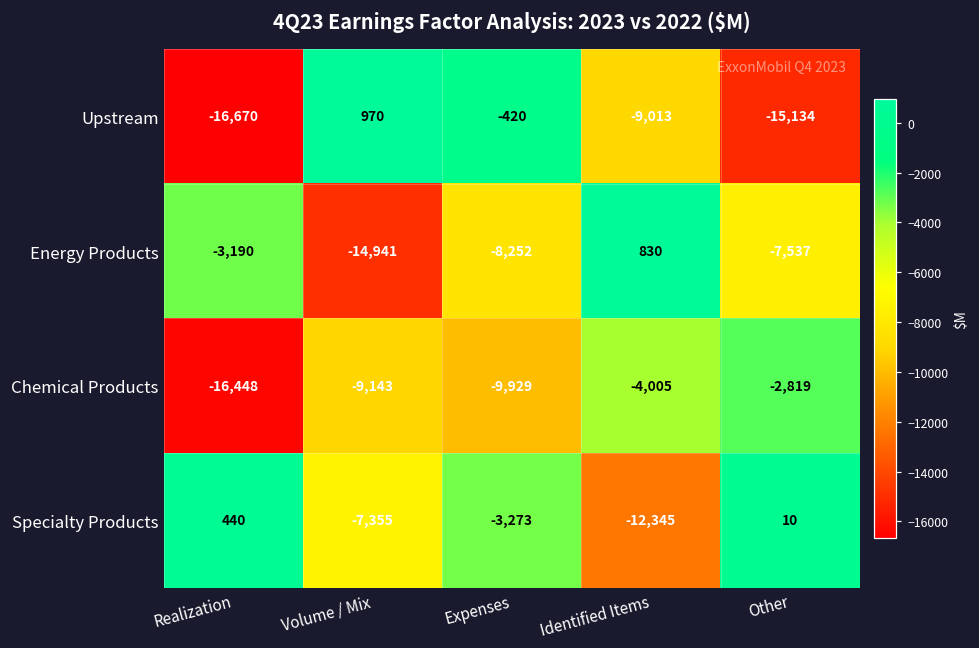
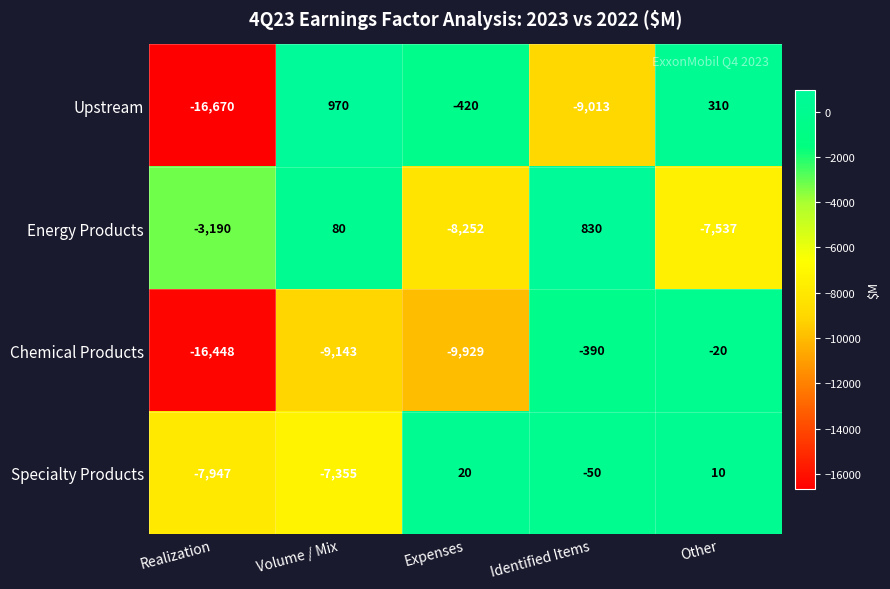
  {
    "Upstream": {
      "Realization": "-16,670",
      "Volume / Mix": "970",
      "Expenses": "-420",
      "Identified Items": "-9,013",
-     "Other": "-15,134"
+     "Other": "310"
    },
    "Energy Products": {
      "Realization": "-3,190",
-     "Volume / Mix": "-14,941",
+     "Volume / Mix": "80",
      "Expenses": "-8,252",
      "Identified Items": "830",
      "Other": "-7,537"
    },
    "Chemical Products": {
      "Realization": "-16,448",
      "Volume / Mix": "-9,143",
      "Expenses": "-9,929",
-     "Identified Items": "-4,005",
-     "Other": "-2,819"
+     "Identified Items": "-390",
+     "Other": "-20"
    },
    "Specialty Products": {
-     "Realization": "440",
+     "Realization": "-7,947",
      "Volume / Mix": "-7,355",
-     "Expenses": "-3,273",
-     "Identified Items": "-12,345",
+     "Expenses": "20",
+     "Identified Items": "-50",
      "Other": "10"
    }
  }
